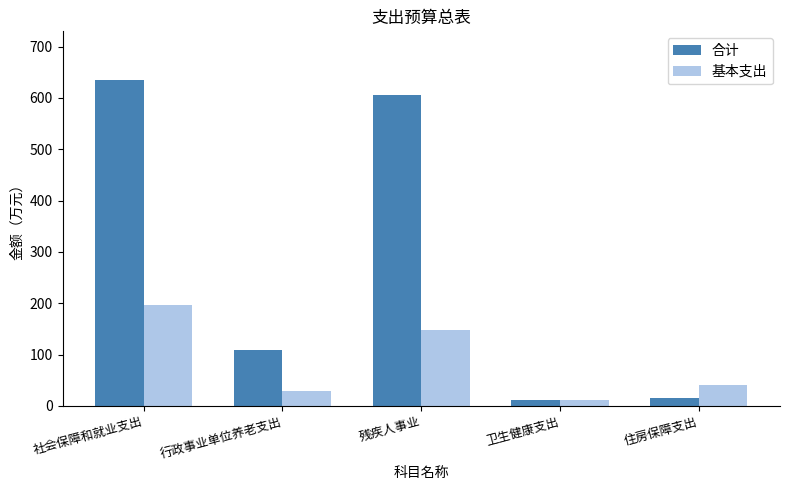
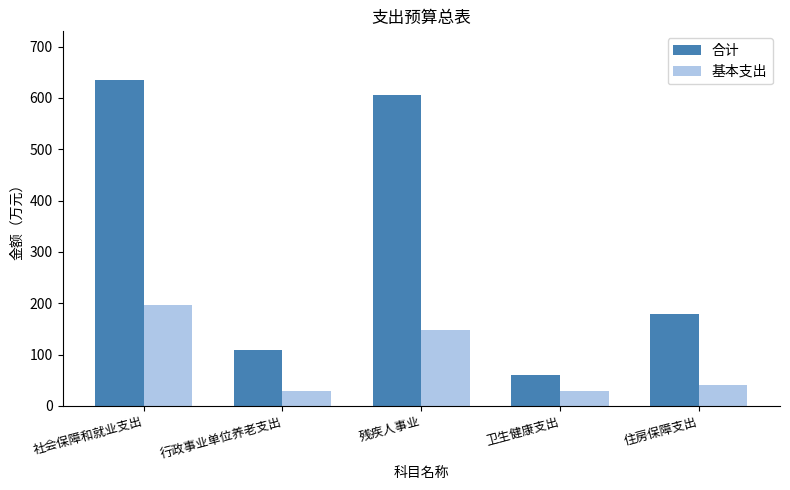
  {
    "合计": {
      "社会保障和就业支出": 630,
      "行政事业单位养老支出": 110,
      "残疾人事业": 610,
-     "卫生健康支出": 10,
-     "住房保障支出": 20
+     "卫生健康支出": 60,
+     "住房保障支出": 180
    },
    "基本支出": {
      "社会保障和就业支出": 200,
      "行政事业单位养老支出": 30,
      "残疾人事业": 150,
-     "卫生健康支出": 10,
+     "卫生健康支出": 30,
      "住房保障支出": 40
    }
  }
